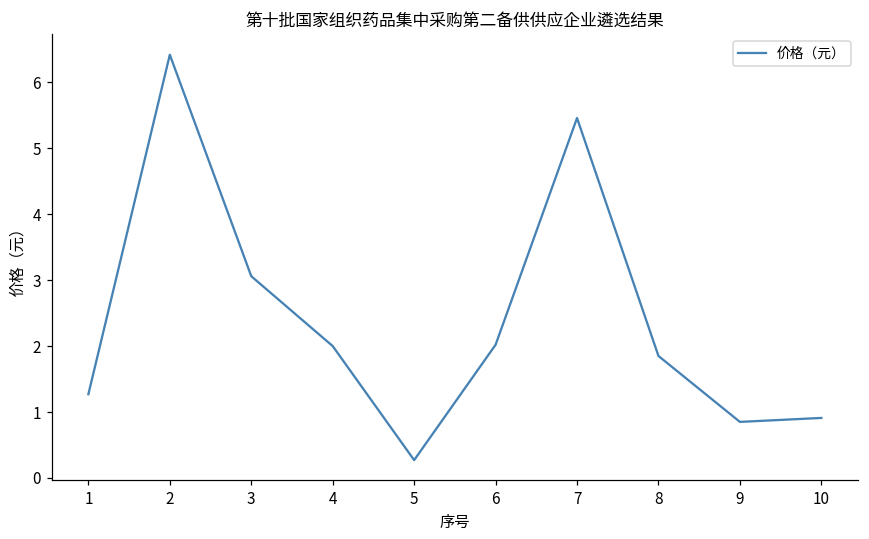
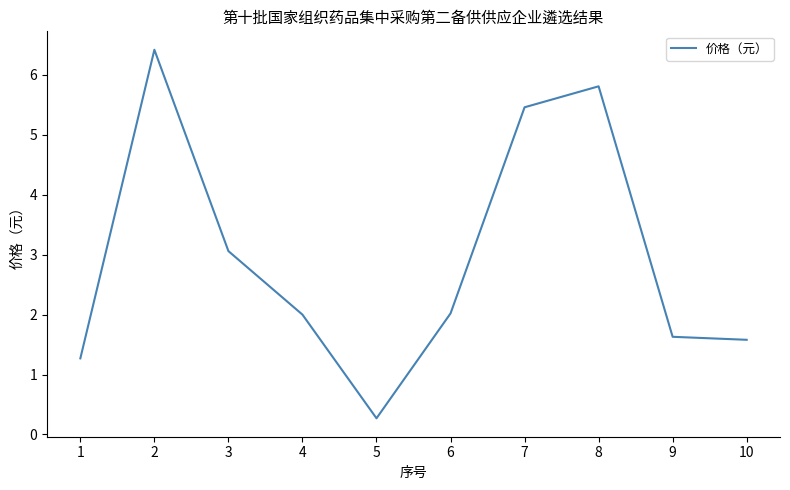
  {
    "1": 1.3,
    "2": 6.4,
    "3": 3.1,
    "4": 2.0,
    "5": 0.3,
    "6": 2.0,
    "7": 5.5,
-   "8": 1.9,
-   "9": 0.9,
-   "10": 0.9
+   "8": 5.8,
+   "9": 1.6,
+   "10": 1.6
  }
